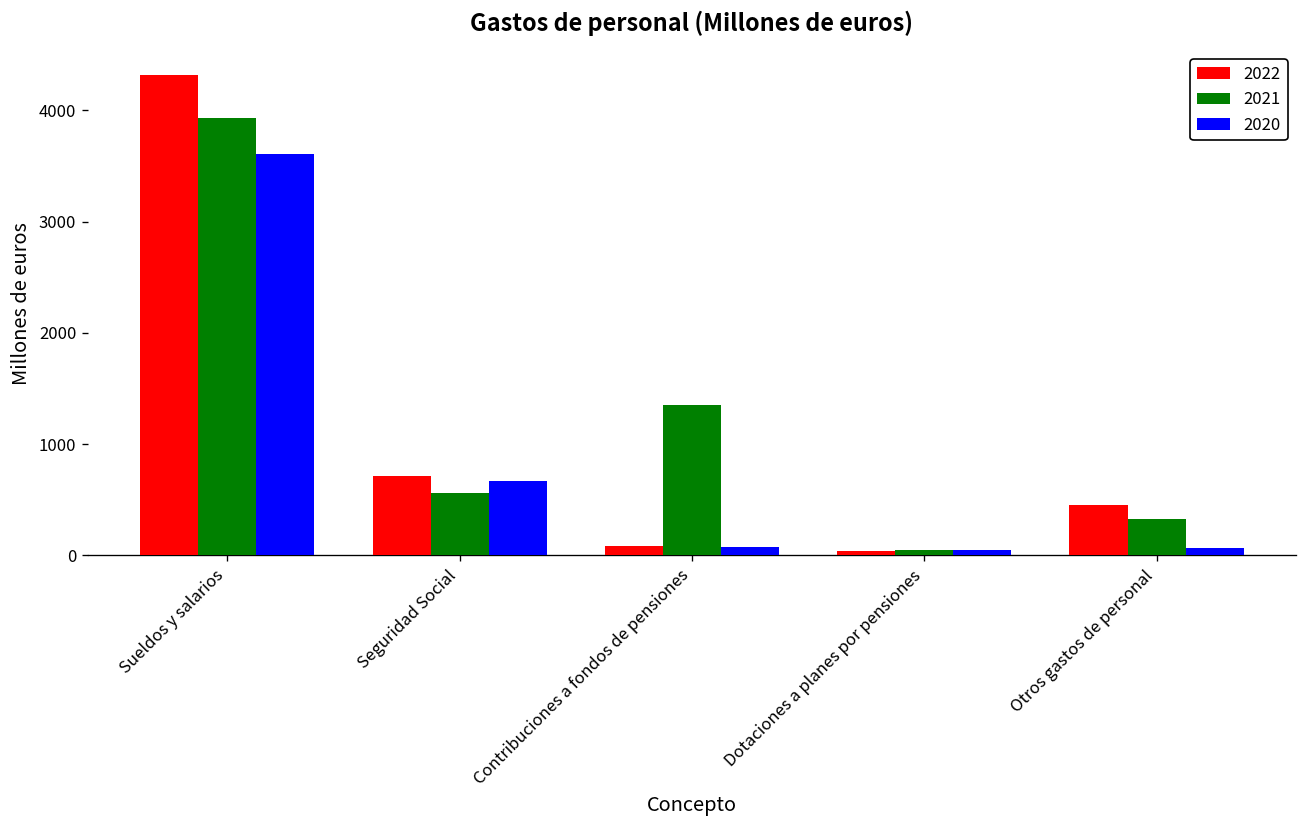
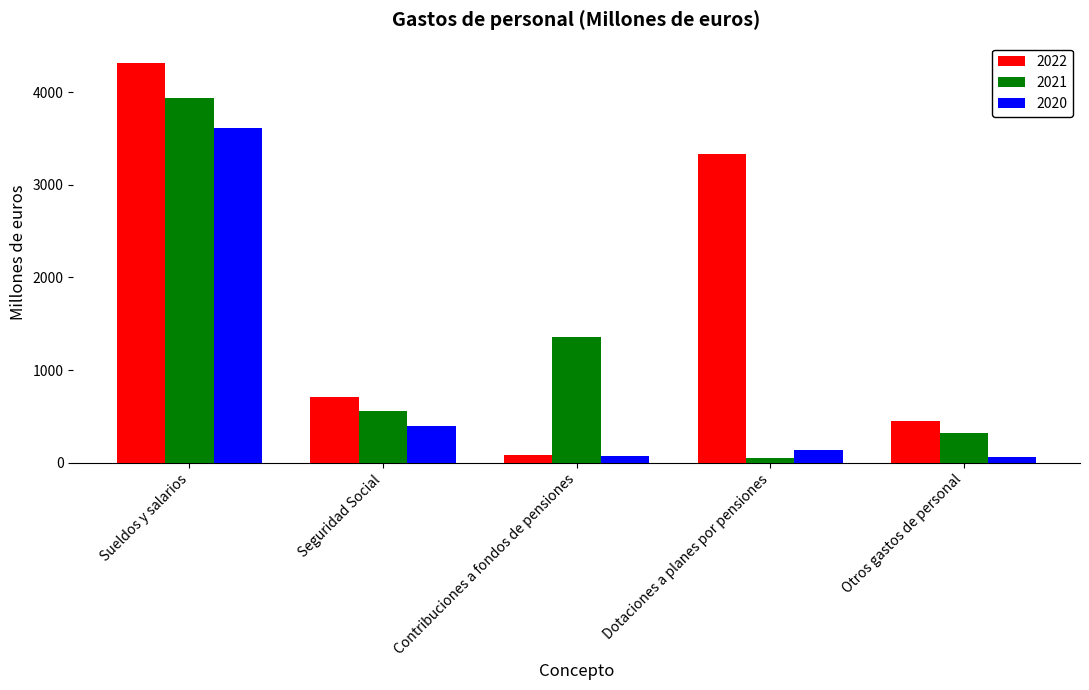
  {
    "2022": {
      "Sueldos y salarios": 4300,
      "Seguridad Social": 700,
      "Contribuciones a fondos de pensiones": 100,
-     "Dotaciones a planes por pensiones": 0,
+     "Dotaciones a planes por pensiones": 3300,
      "Otros gastos de personal": 500
    },
    "2021": {
      "Sueldos y salarios": 3900,
      "Seguridad Social": 600,
      "Contribuciones a fondos de pensiones": 1400,
      "Dotaciones a planes por pensiones": 0,
      "Otros gastos de personal": 300
    },
    "2020": {
      "Sueldos y salarios": 3600,
-     "Seguridad Social": 700,
+     "Seguridad Social": 400,
      "Contribuciones a fondos de pensiones": 100,
-     "Dotaciones a planes por pensiones": 0,
+     "Dotaciones a planes por pensiones": 100,
      "Otros gastos de personal": 100
    }
  }
